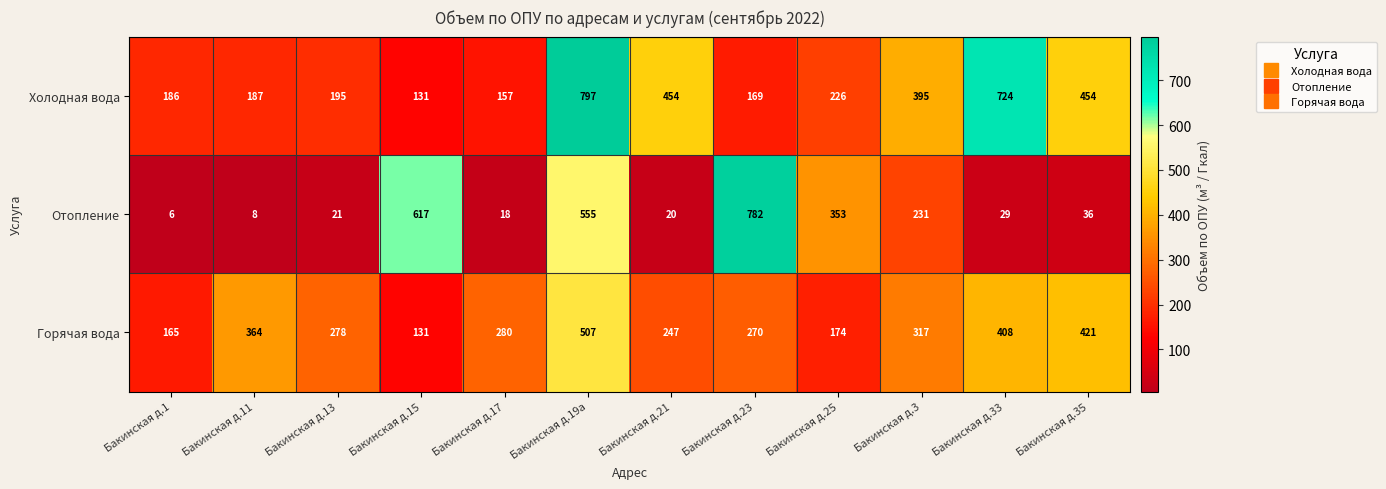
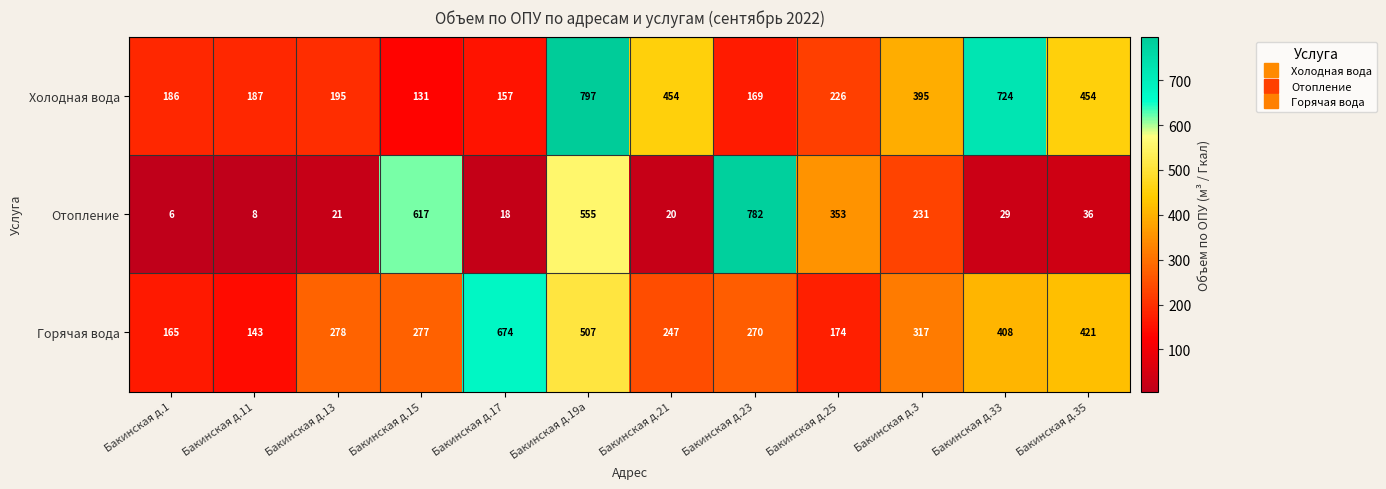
  {
    "Холодная вода": {
      "Бакинская д.1": 186,
      "Бакинская д.11": 187,
      "Бакинская д.13": 195,
      "Бакинская д.15": 131,
      "Бакинская д.17": 157,
      "Бакинская д.19а": 797,
      "Бакинская д.21": 454,
      "Бакинская д.23": 169,
      "Бакинская д.25": 226,
      "Бакинская д.3": 395,
      "Бакинская д.33": 724,
      "Бакинская д.35": 454
    },
    "Отопление": {
      "Бакинская д.1": 6,
      "Бакинская д.11": 8,
      "Бакинская д.13": 21,
      "Бакинская д.15": 617,
      "Бакинская д.17": 18,
      "Бакинская д.19а": 555,
      "Бакинская д.21": 20,
      "Бакинская д.23": 782,
      "Бакинская д.25": 353,
      "Бакинская д.3": 231,
      "Бакинская д.33": 29,
      "Бакинская д.35": 36
    },
    "Горячая вода": {
      "Бакинская д.1": 165,
-     "Бакинская д.11": 364,
+     "Бакинская д.11": 143,
      "Бакинская д.13": 278,
-     "Бакинская д.15": 131,
-     "Бакинская д.17": 280,
+     "Бакинская д.15": 277,
+     "Бакинская д.17": 674,
      "Бакинская д.19а": 507,
      "Бакинская д.21": 247,
      "Бакинская д.23": 270,
      "Бакинская д.25": 174,
      "Бакинская д.3": 317,
      "Бакинская д.33": 408,
      "Бакинская д.35": 421
    }
  }
